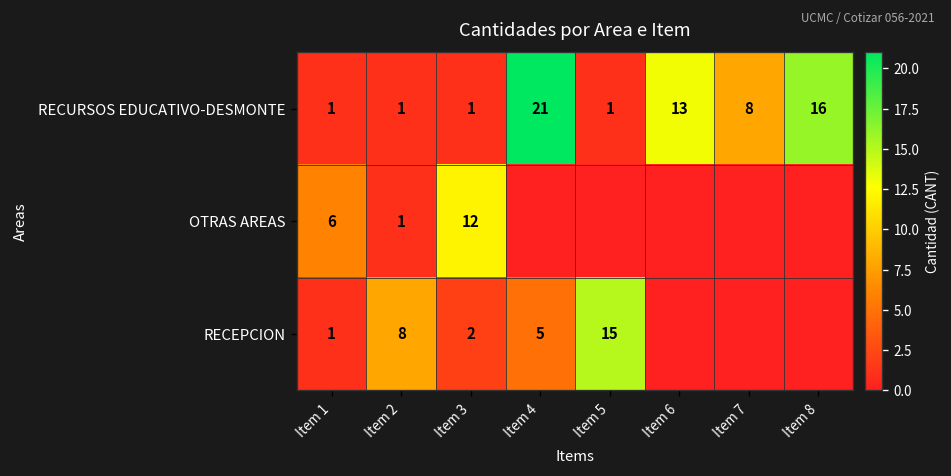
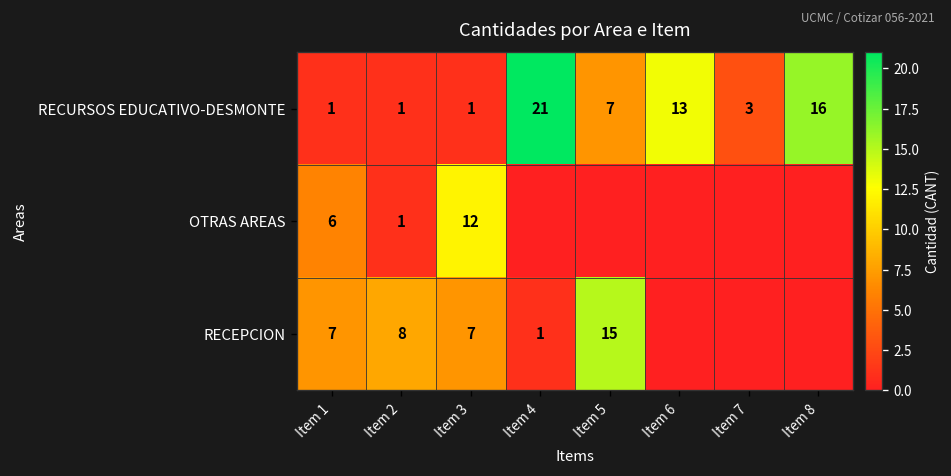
  {
    "RECURSOS EDUCATIVO-DESMONTE": {
      "Item 1": 1,
      "Item 2": 1,
      "Item 3": 1,
      "Item 4": 21,
-     "Item 5": 1,
+     "Item 5": 7,
      "Item 6": 13,
-     "Item 7": 8,
+     "Item 7": 3,
      "Item 8": 16
    },
    "OTRAS AREAS": {
      "Item 1": 6,
      "Item 2": 1,
      "Item 3": 12
    },
    "RECEPCION": {
-     "Item 1": 1,
+     "Item 1": 7,
      "Item 2": 8,
-     "Item 3": 2,
-     "Item 4": 5,
+     "Item 3": 7,
+     "Item 4": 1,
      "Item 5": 15
    }
  }
